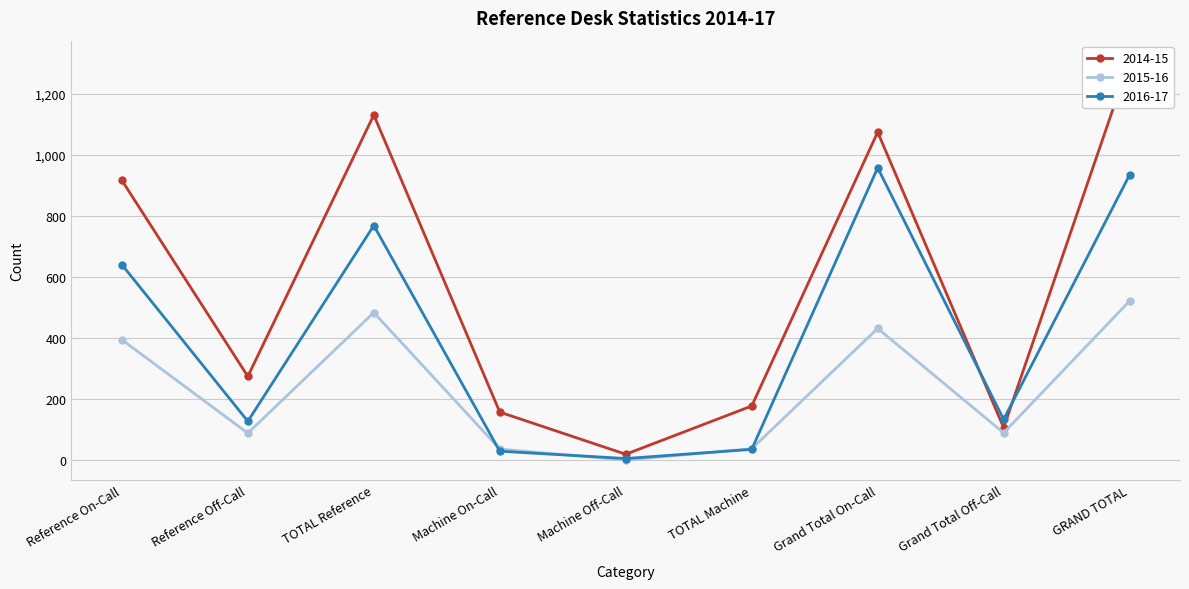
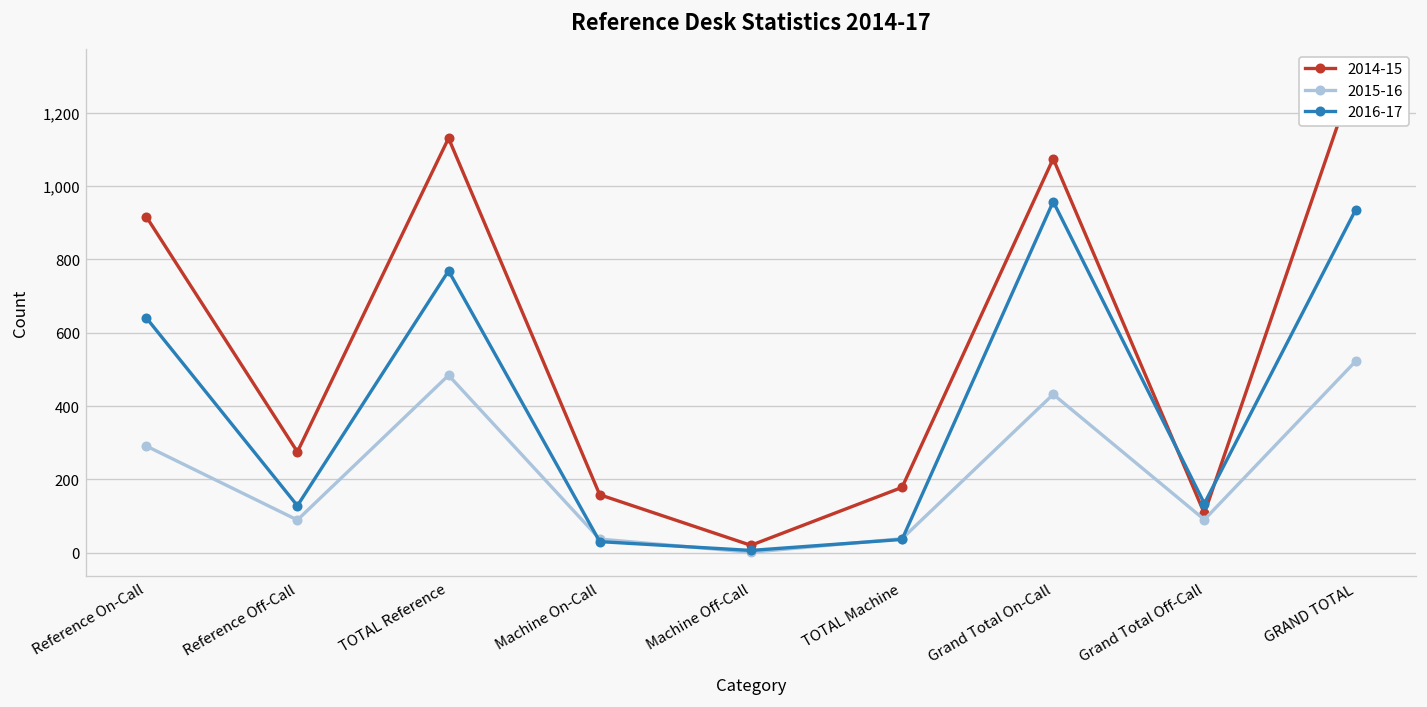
  {
    "2014-15": {
      "Reference On-Call": "920",
      "Reference Off-Call": "280",
      "TOTAL Reference": "1,130",
      "Machine On-Call": "160",
      "Machine Off-Call": "20",
      "TOTAL Machine": "180",
      "Grand Total On-Call": "1,080",
      "Grand Total Off-Call": "110"
    },
    "2015-16": {
-     "Reference On-Call": "400",
+     "Reference On-Call": "290",
      "Reference Off-Call": "90",
      "TOTAL Reference": "480",
      "Grand Total On-Call": "430",
      "Grand Total Off-Call": "90",
      "GRAND TOTAL": "520"
    },
    "2016-17": {
      "Reference On-Call": "640",
      "Reference Off-Call": "130",
      "TOTAL Reference": "770",
      "Grand Total On-Call": "960",
      "Grand Total Off-Call": "130",
      "GRAND TOTAL": "940"
    }
  }
